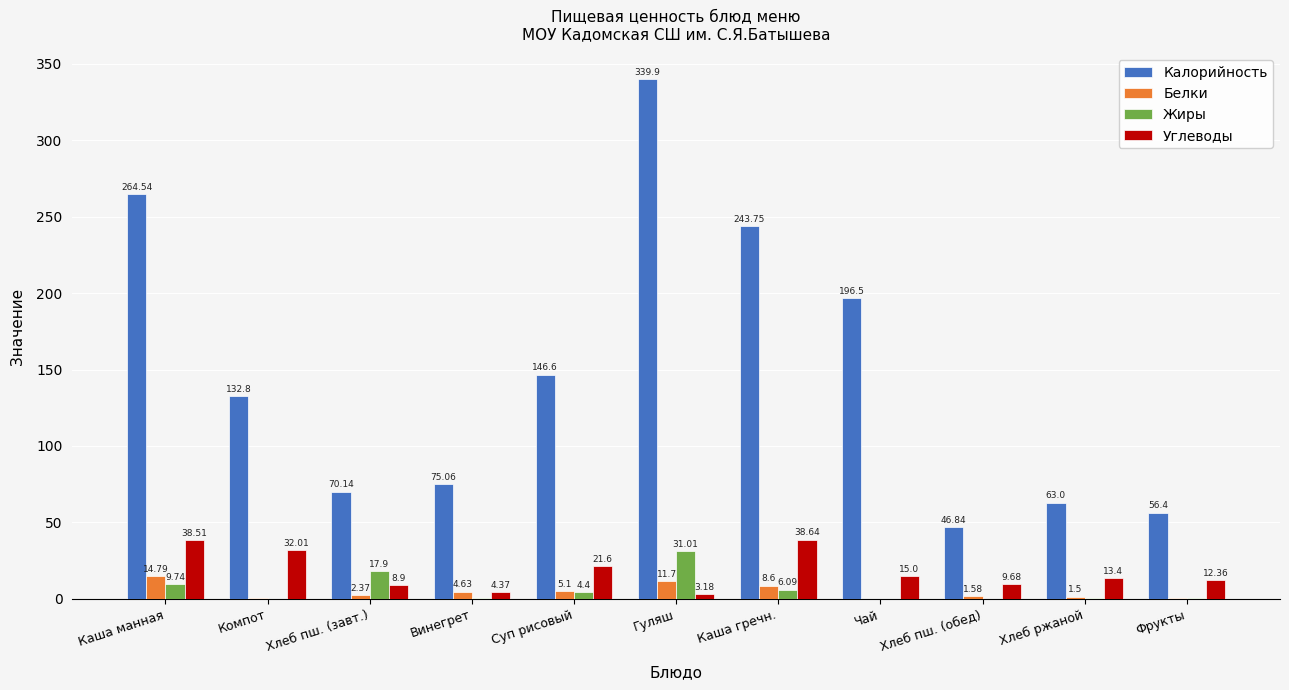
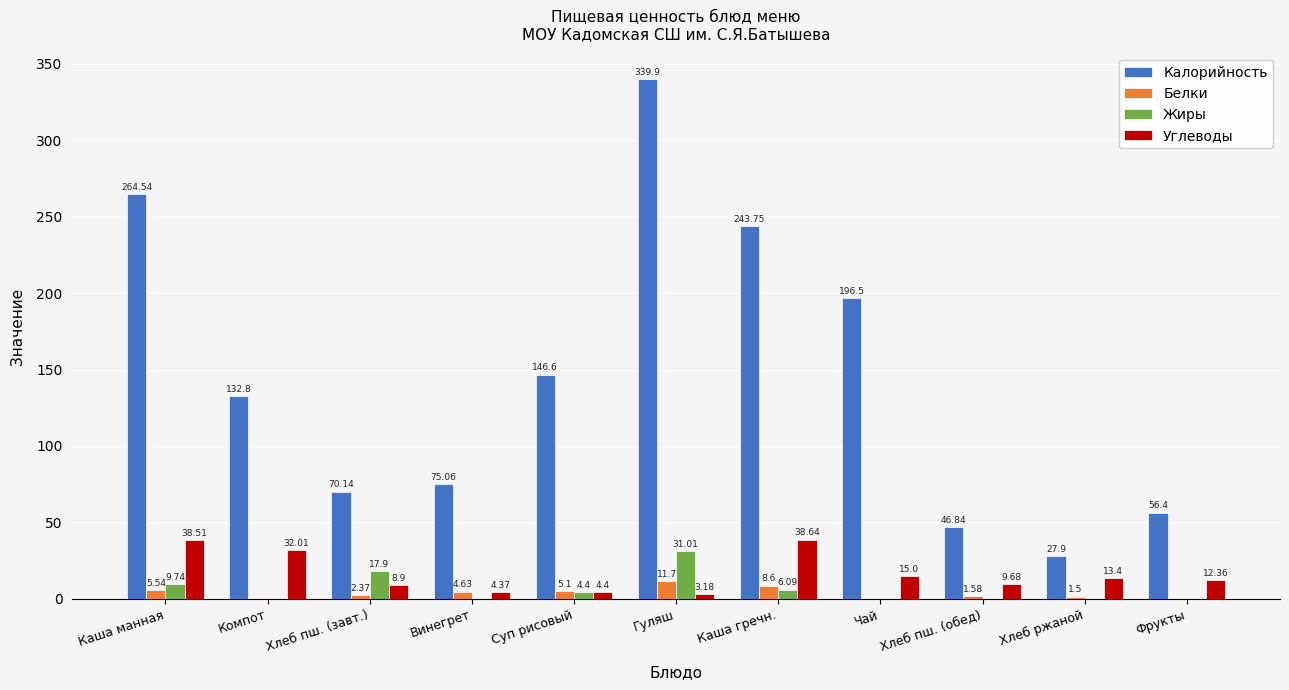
  {
    "Калорийность": {
      "Каша манная": 264.54,
      "Компот": 132.8,
      "Хлеб пш. (завт.)": 70.14,
      "Винегрет": 75.06,
      "Суп рисовый": 146.6,
      "Гуляш": 339.9,
      "Каша гречн.": 243.75,
      "Чай": 196.5,
      "Хлеб пш. (обед)": 46.84,
-     "Хлеб ржаной": 63.0,
+     "Хлеб ржаной": 27.9,
      "Фрукты": 56.4
    },
    "Белки": {
-     "Каша манная": 14.79,
+     "Каша манная": 5.54,
      "Хлеб пш. (завт.)": 2.37,
      "Винегрет": 4.63,
      "Суп рисовый": 5.1,
      "Гуляш": 11.7,
      "Каша гречн.": 8.6,
      "Хлеб пш. (обед)": 1.58,
      "Хлеб ржаной": 1.5
    },
    "Жиры": {
      "Каша манная": 9.74,
      "Хлеб пш. (завт.)": 17.9,
      "Суп рисовый": 4.4,
      "Гуляш": 31.01,
      "Каша гречн.": 6.09
    },
    "Углеводы": {
      "Каша манная": 38.51,
      "Компот": 32.01,
      "Хлеб пш. (завт.)": 8.9,
      "Винегрет": 4.37,
-     "Суп рисовый": 21.6,
+     "Суп рисовый": 4.4,
      "Гуляш": 3.18,
      "Каша гречн.": 38.64,
      "Чай": 15.0,
      "Хлеб пш. (обед)": 9.68,
      "Хлеб ржаной": 13.4,
      "Фрукты": 12.36
    }
  }
